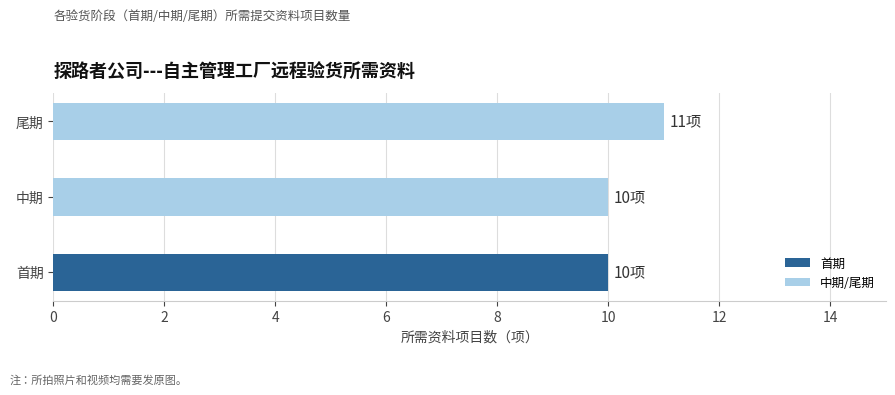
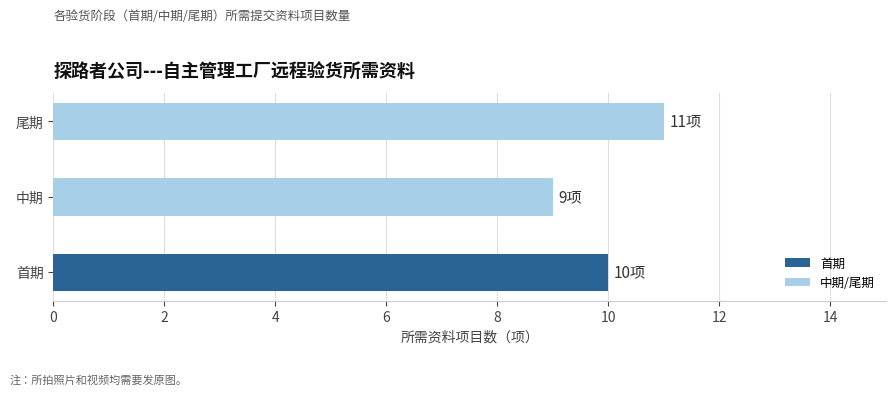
  {
    "尾期": "11项",
-   "中期": "10项",
+   "中期": "9项",
    "首期": "10项"
  }
